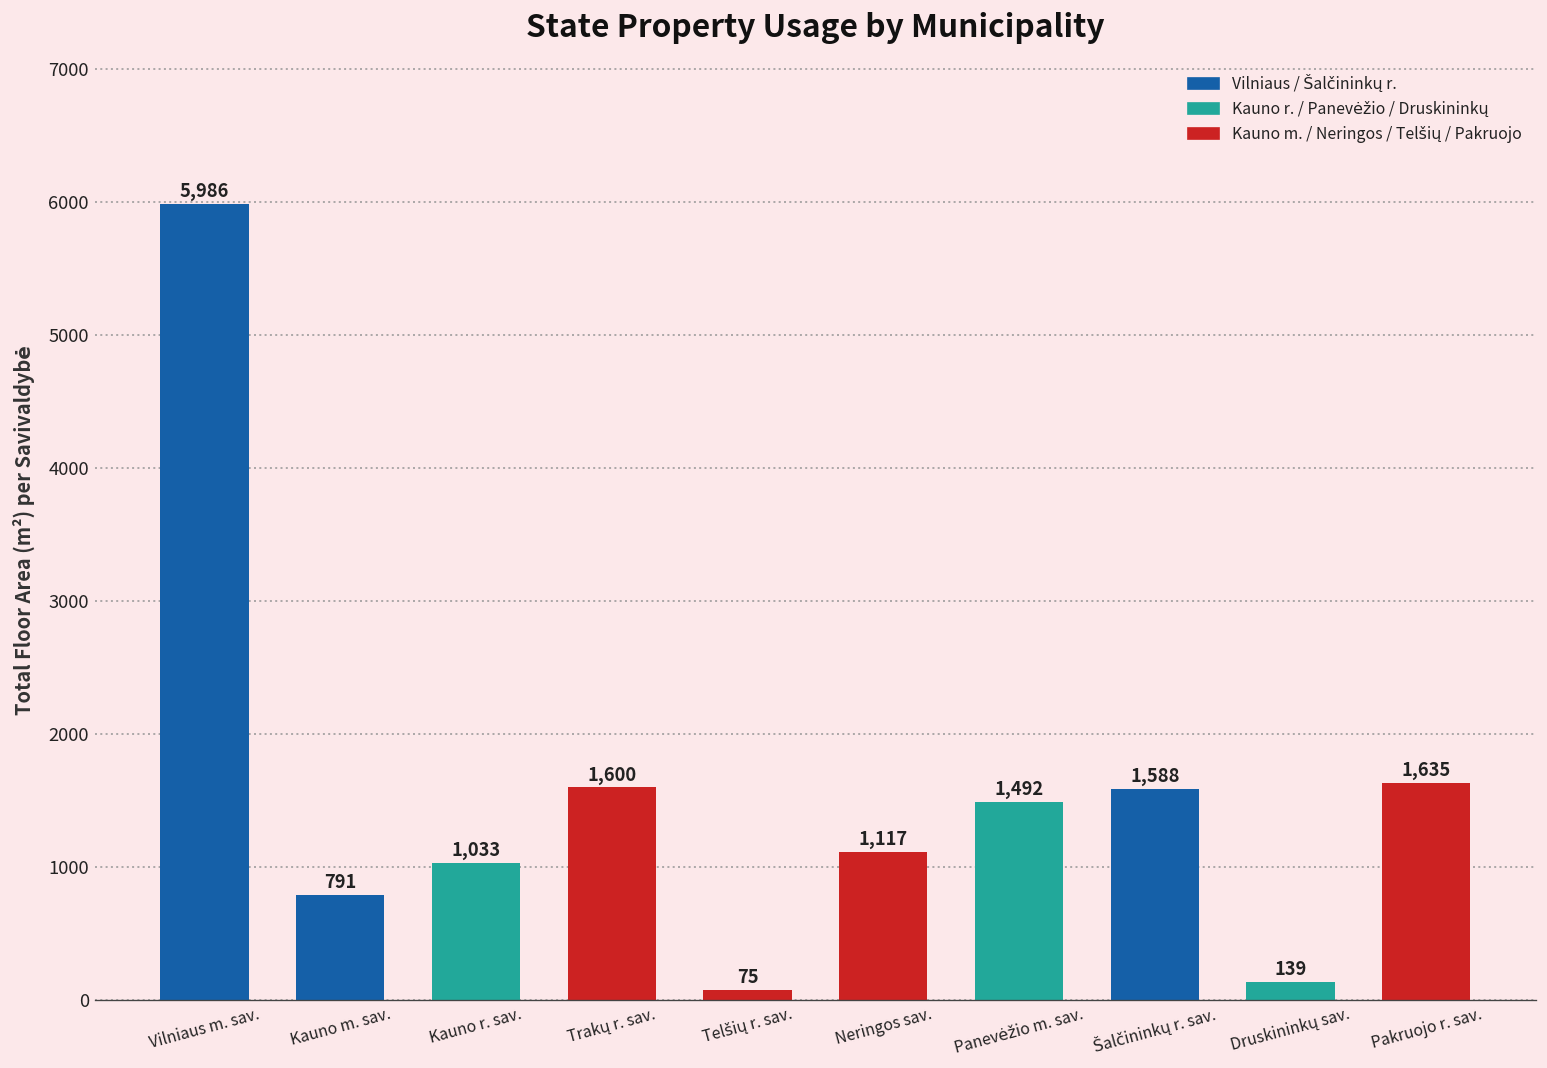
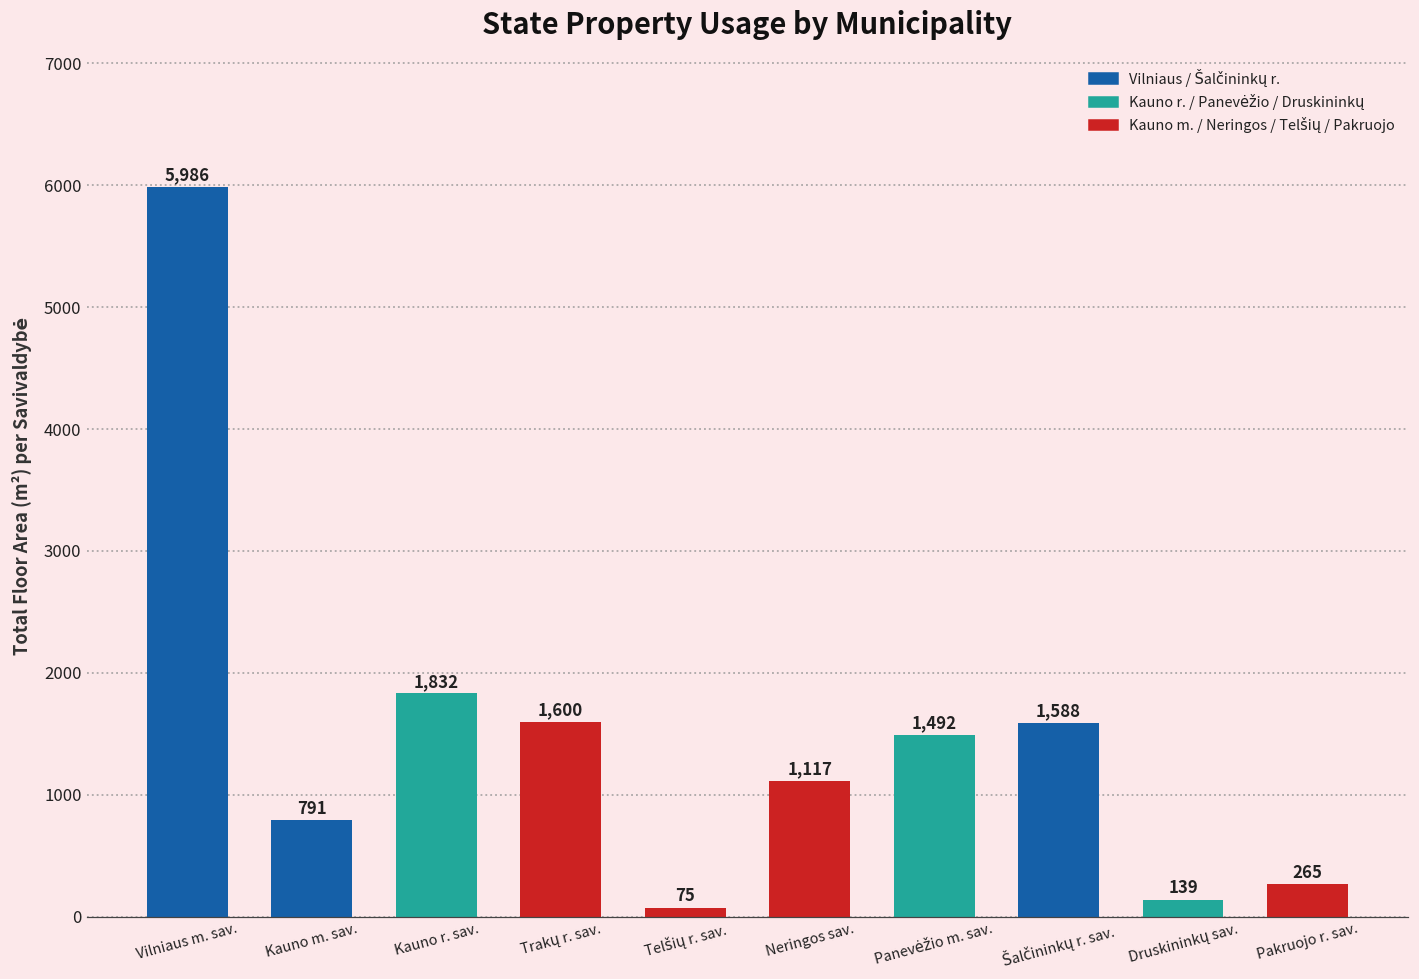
  {
    "Vilniaus m. sav.": "5,986",
    "Kauno m. sav.": "791",
-   "Kauno r. sav.": "1,033",
+   "Kauno r. sav.": "1,832",
    "Trakų r. sav.": "1,600",
    "Telšių r. sav.": "75",
    "Neringos sav.": "1,117",
    "Panevėžio m. sav.": "1,492",
    "Šalčininkų r. sav.": "1,588",
    "Druskininkų sav.": "139",
-   "Pakruojo r. sav.": "1,635"
+   "Pakruojo r. sav.": "265"
  }
